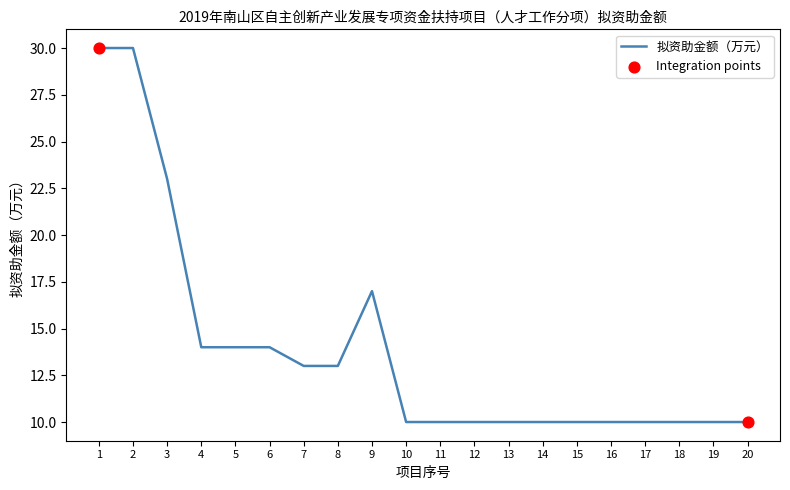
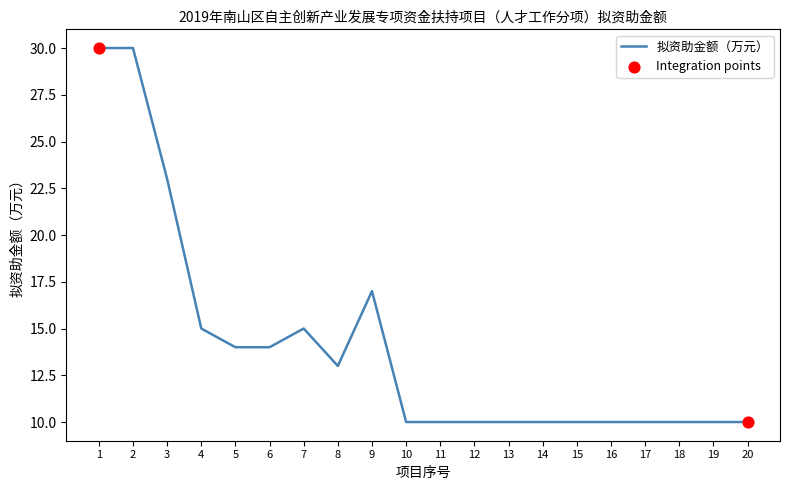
  {
    "拟资助金额（万元）": {
      "2": 30,
      "3": 23,
-     "4": 14,
+     "4": 15,
      "5": 14,
      "6": 14,
-     "7": 13,
+     "7": 15,
      "8": 13,
      "9": 17,
      "10": 10,
      "11": 10,
      "12": 10,
      "13": 10,
      "14": 10,
      "15": 10,
      "16": 10,
      "17": 10,
      "18": 10,
      "19": 10
    }
  }
